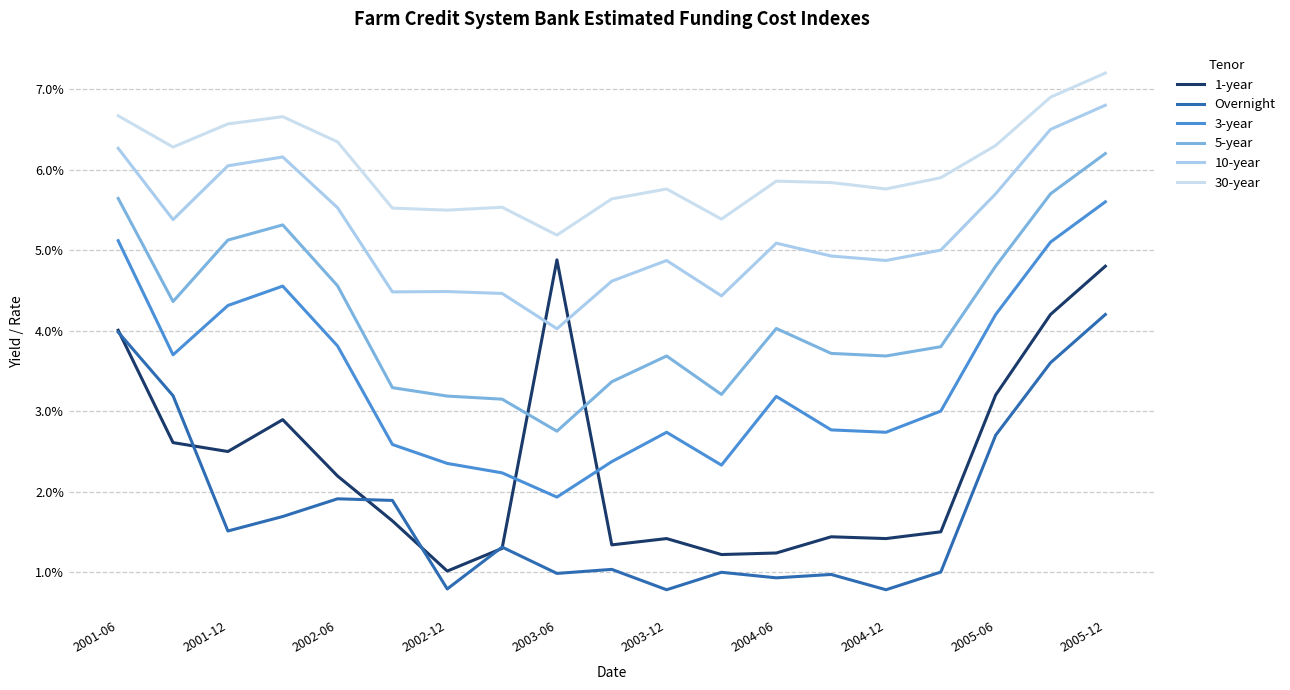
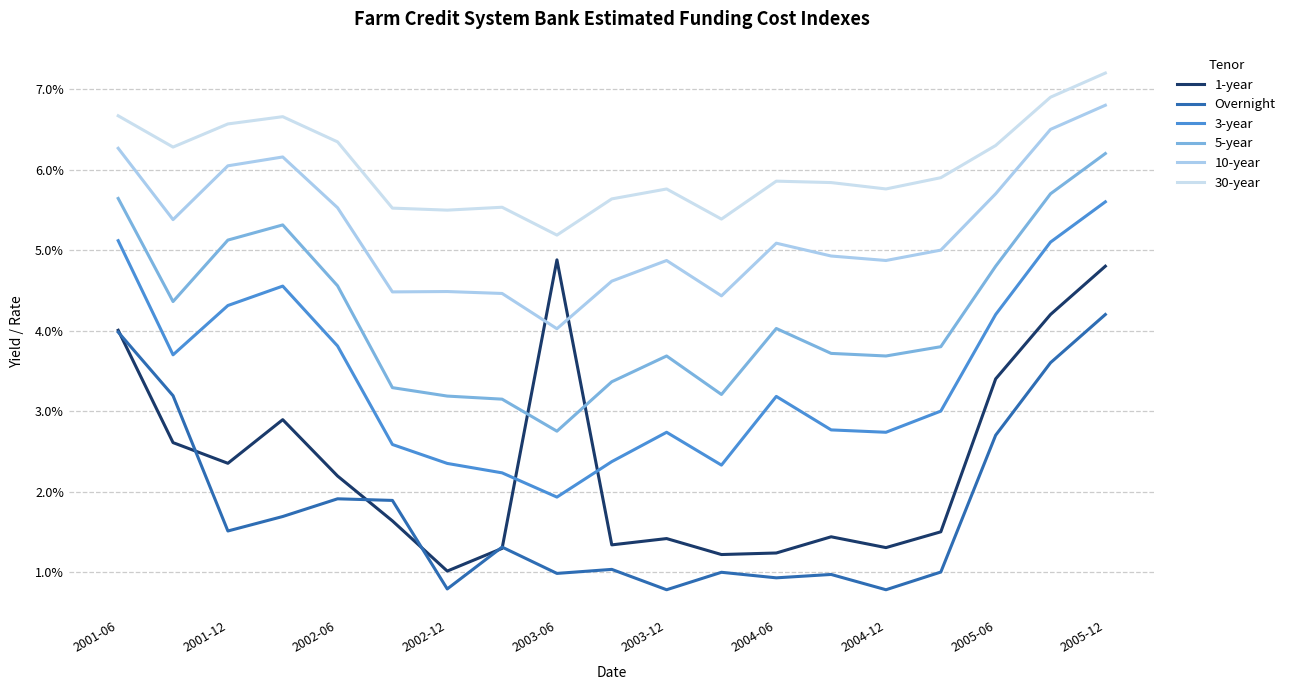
  {
    "1-year": {
-     "2001-12": "2.5%",
+     "2001-12": "2.4%",
      "2002-06": "2.2%",
      "2002-12": "1.0%",
      "2003-06": "4.9%",
      "2003-12": "1.4%",
      "2004-06": "1.2%",
-     "2004-12": "1.4%",
-     "2005-06": "3.2%",
+     "2004-12": "1.3%",
+     "2005-06": "3.4%",
      "2005-12": "4.8%"
    }
  }
